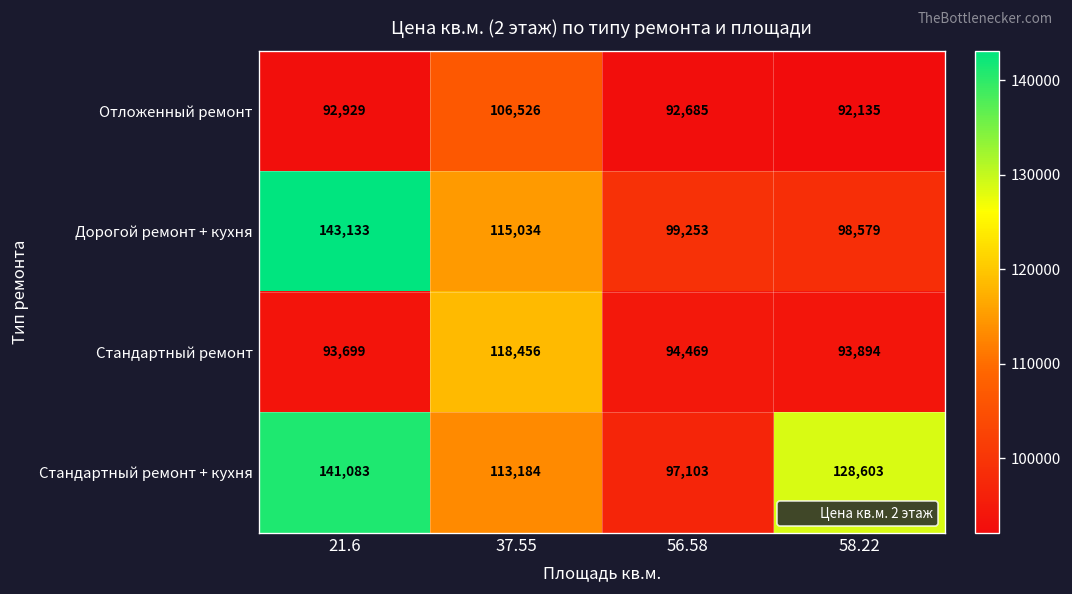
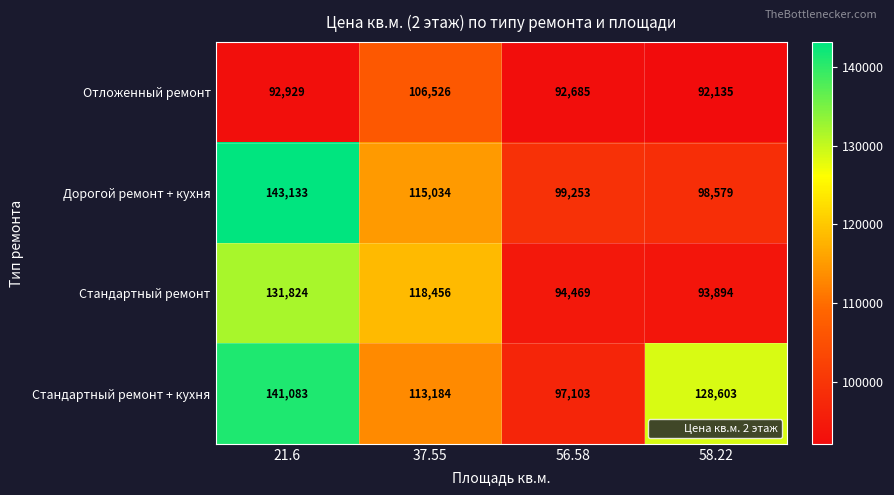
  {
    "Отложенный ремонт": {
      "21.6": "92,929",
      "37.55": "106,526",
      "56.58": "92,685",
      "58.22": "92,135"
    },
    "Дорогой ремонт + кухня": {
      "21.6": "143,133",
      "37.55": "115,034",
      "56.58": "99,253",
      "58.22": "98,579"
    },
    "Стандартный ремонт": {
-     "21.6": "93,699",
+     "21.6": "131,824",
      "37.55": "118,456",
      "56.58": "94,469",
      "58.22": "93,894"
    },
    "Стандартный ремонт + кухня": {
      "21.6": "141,083",
      "37.55": "113,184",
      "56.58": "97,103",
      "58.22": "128,603"
    }
  }
